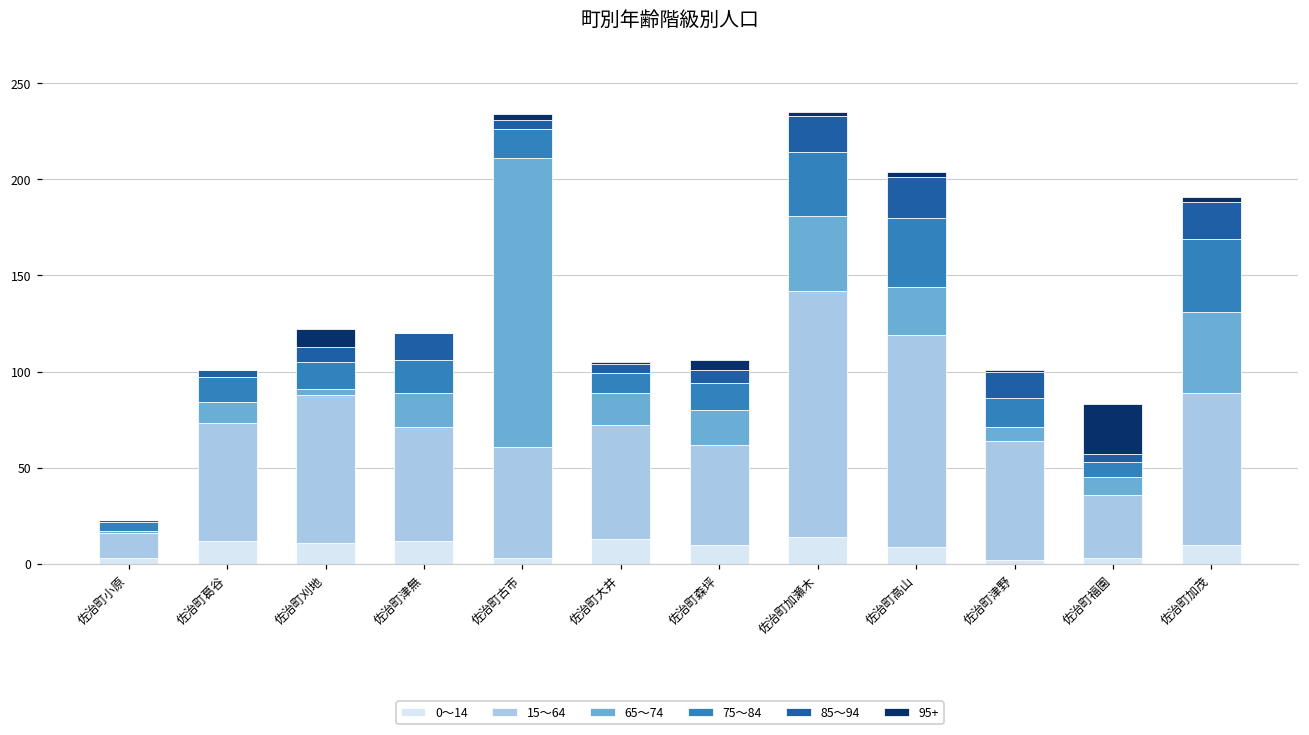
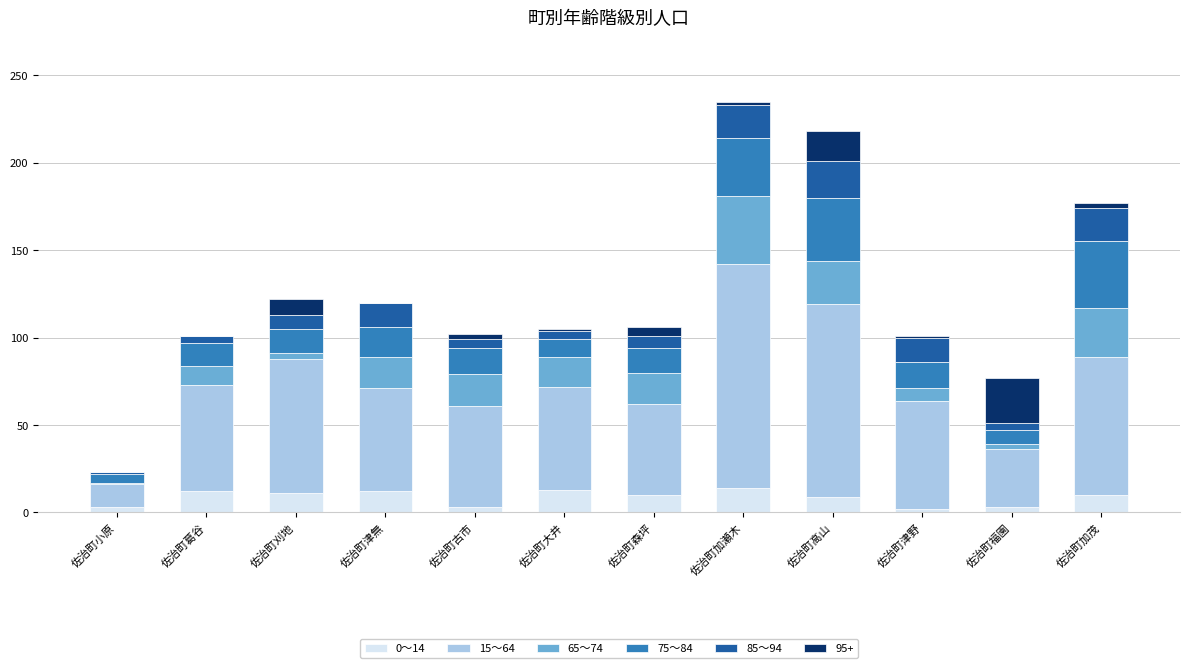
  {
    "65～74": {
      "佐治町葛谷": 11,
      "佐治町刈地": 3,
      "佐治町津無": 18,
-     "佐治町古市": 150,
+     "佐治町古市": 18,
      "佐治町大井": 17,
      "佐治町森坪": 18,
      "佐治町加瀬木": 39,
      "佐治町高山": 25,
      "佐治町津野": 7,
-     "佐治町福園": 9,
-     "佐治町加茂": 42
+     "佐治町福園": 3,
+     "佐治町加茂": 28
    },
    "95+": {
      "佐治町小原": 0,
      "佐治町葛谷": 0,
      "佐治町刈地": 9,
      "佐治町津無": 0,
      "佐治町古市": 3,
      "佐治町森坪": 5,
      "佐治町加瀬木": 2,
-     "佐治町高山": 3,
+     "佐治町高山": 17,
      "佐治町福園": 26,
      "佐治町加茂": 3
    }
  }
